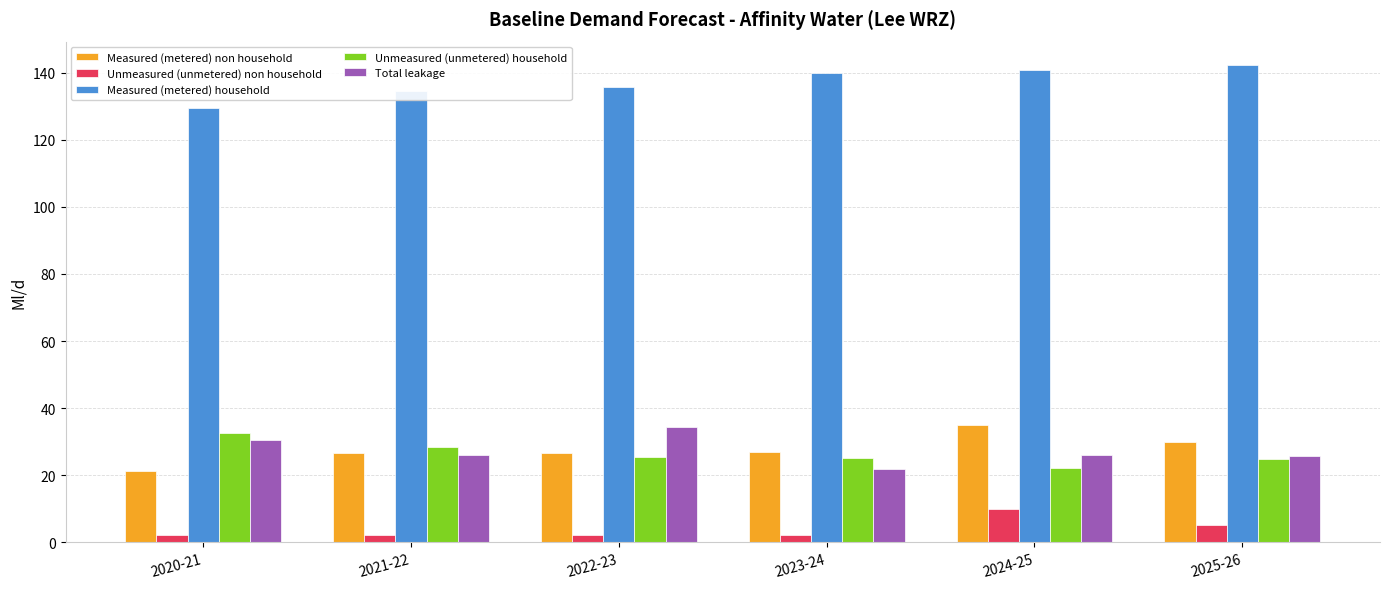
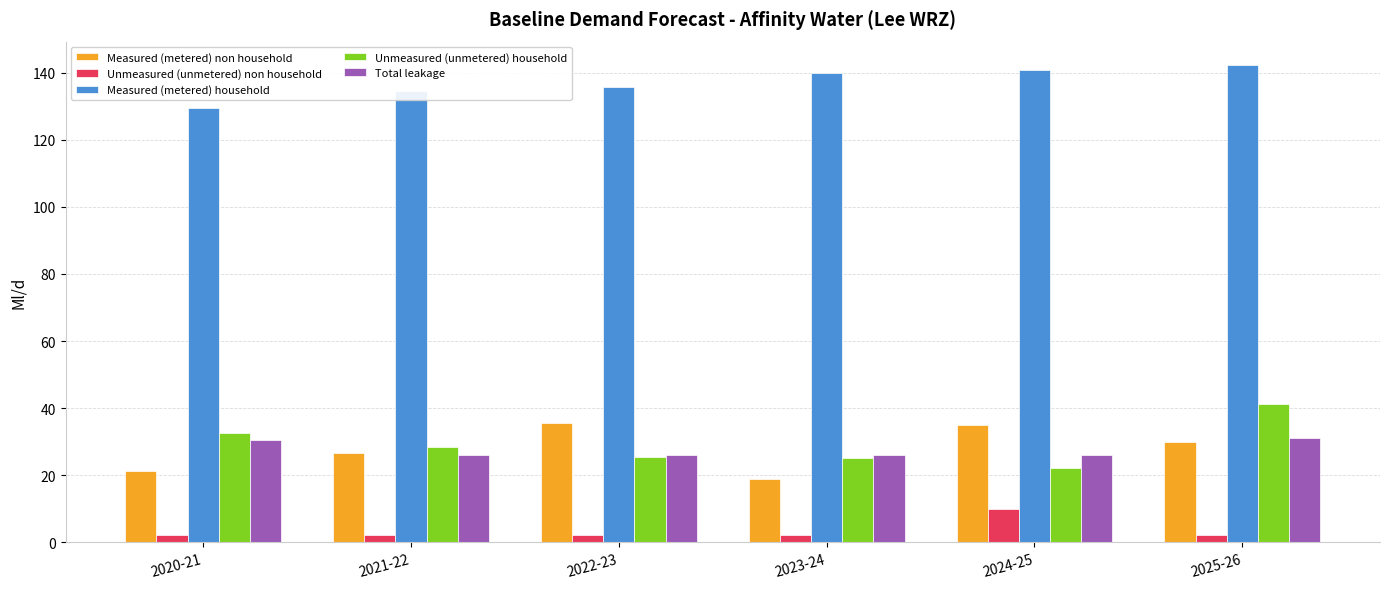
  {
    "Measured (metered) non household": {
      "2020-21": 21,
      "2021-22": 27,
-     "2022-23": 27,
-     "2023-24": 27,
+     "2022-23": 36,
+     "2023-24": 19,
      "2024-25": 35,
      "2025-26": 30
    },
    "Unmeasured (unmetered) non household": {
      "2020-21": 2,
      "2021-22": 2,
      "2022-23": 2,
      "2023-24": 2,
      "2024-25": 10,
-     "2025-26": 5
+     "2025-26": 2
    },
    "Measured (metered) household": {
      "2020-21": 129,
      "2022-23": 136,
      "2023-24": 140,
      "2024-25": 141,
      "2025-26": 142
    },
    "Unmeasured (unmetered) household": {
      "2020-21": 33,
      "2021-22": 28,
      "2022-23": 25,
      "2023-24": 25,
      "2024-25": 22,
-     "2025-26": 25
+     "2025-26": 41
    },
    "Total leakage": {
      "2020-21": 30,
      "2021-22": 26,
-     "2022-23": 34,
-     "2023-24": 22,
+     "2022-23": 26,
+     "2023-24": 26,
      "2024-25": 26,
-     "2025-26": 26
+     "2025-26": 31
    }
  }
